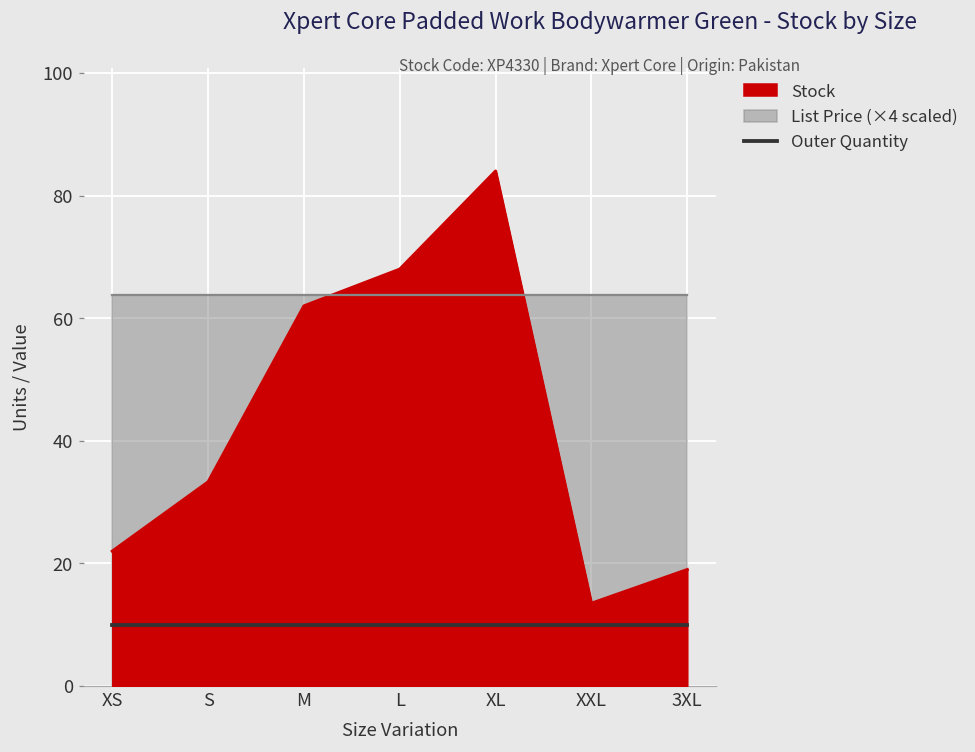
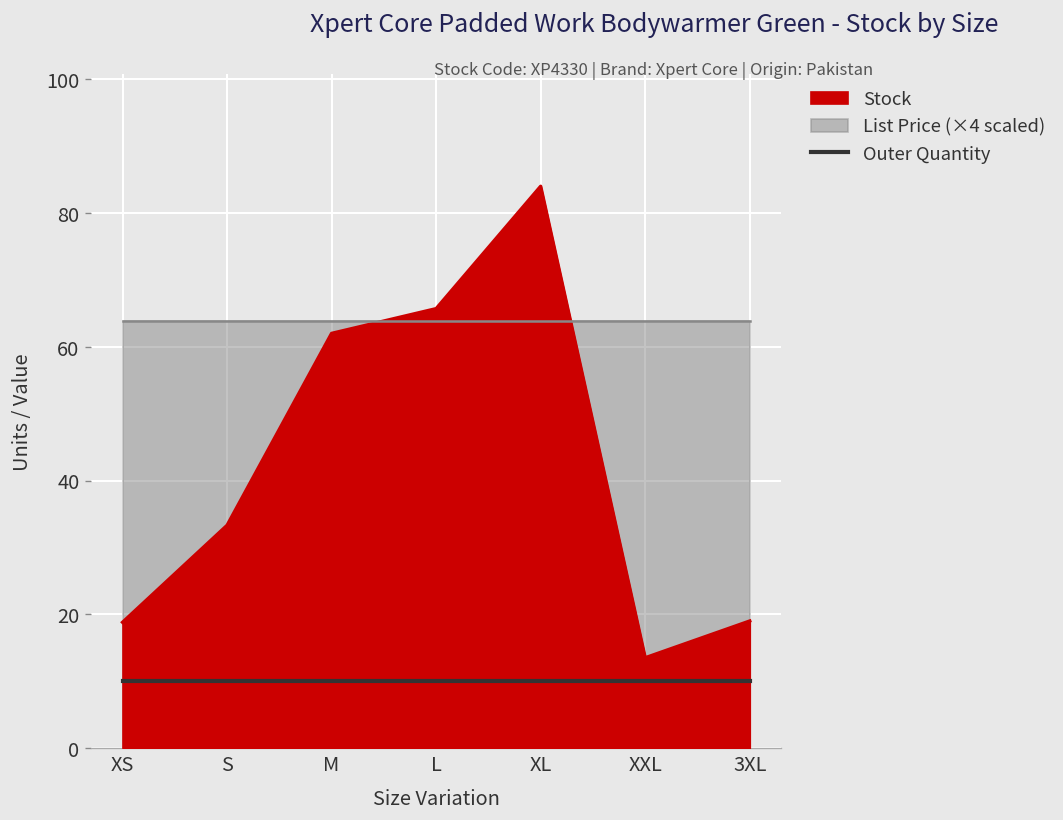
  {
    "Stock": {
-     "XS": 22,
+     "XS": 19,
      "S": 33,
      "M": 62,
-     "L": 68,
+     "L": 66,
      "XL": 84,
      "XXL": 14,
      "3XL": 19
    },
    "List Price (×4 scaled)": {
      "XS": 64,
      "S": 64,
      "M": 64,
      "L": 64,
      "XL": 64,
      "XXL": 64,
      "3XL": 64
    },
    "Outer Quantity": {
      "XS": 10,
      "S": 10,
      "M": 10,
      "L": 10,
      "XL": 10,
      "XXL": 10,
      "3XL": 10
    }
  }
